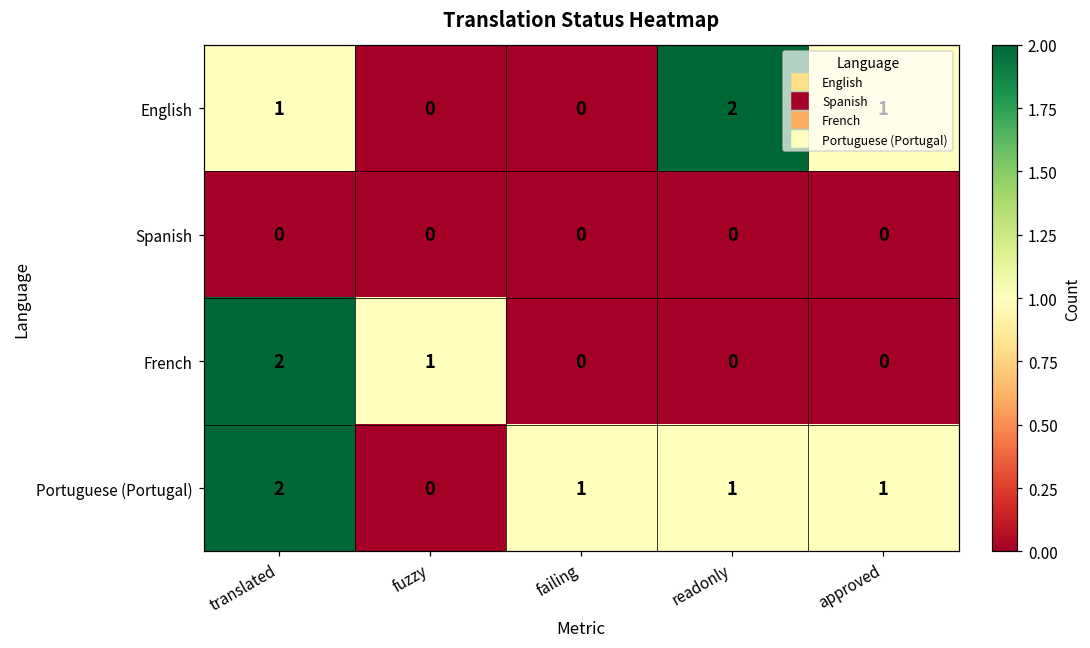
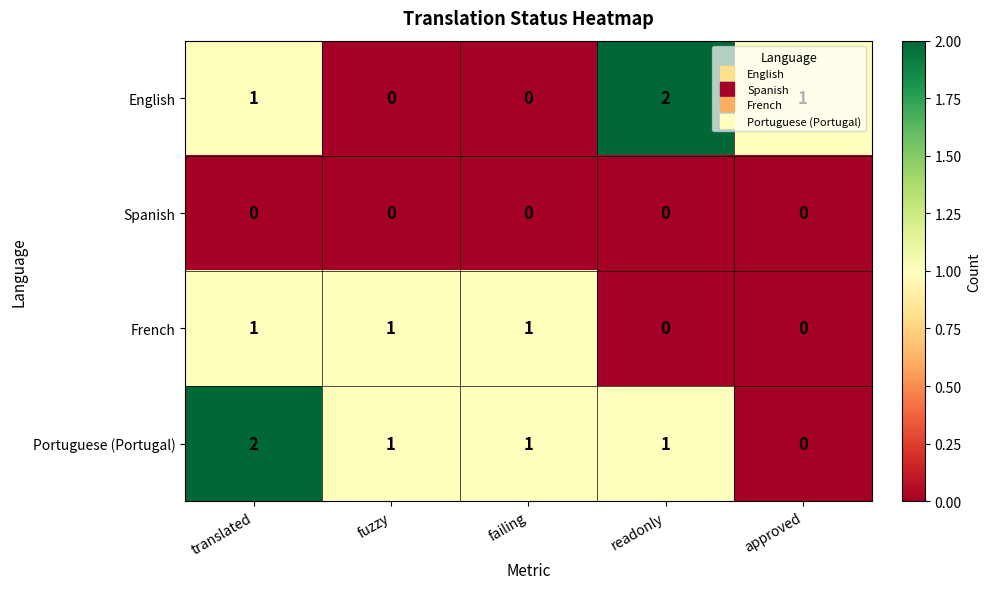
  {
    "English": {
      "translated": 1,
      "fuzzy": 0,
      "failing": 0,
      "readonly": 2
    },
    "Spanish": {
      "translated": 0,
      "fuzzy": 0,
      "failing": 0,
      "readonly": 0,
      "approved": 0
    },
    "French": {
-     "translated": 2,
+     "translated": 1,
      "fuzzy": 1,
-     "failing": 0,
+     "failing": 1,
      "readonly": 0,
      "approved": 0
    },
    "Portuguese (Portugal)": {
      "translated": 2,
-     "fuzzy": 0,
+     "fuzzy": 1,
      "failing": 1,
      "readonly": 1,
-     "approved": 1
+     "approved": 0
    }
  }
